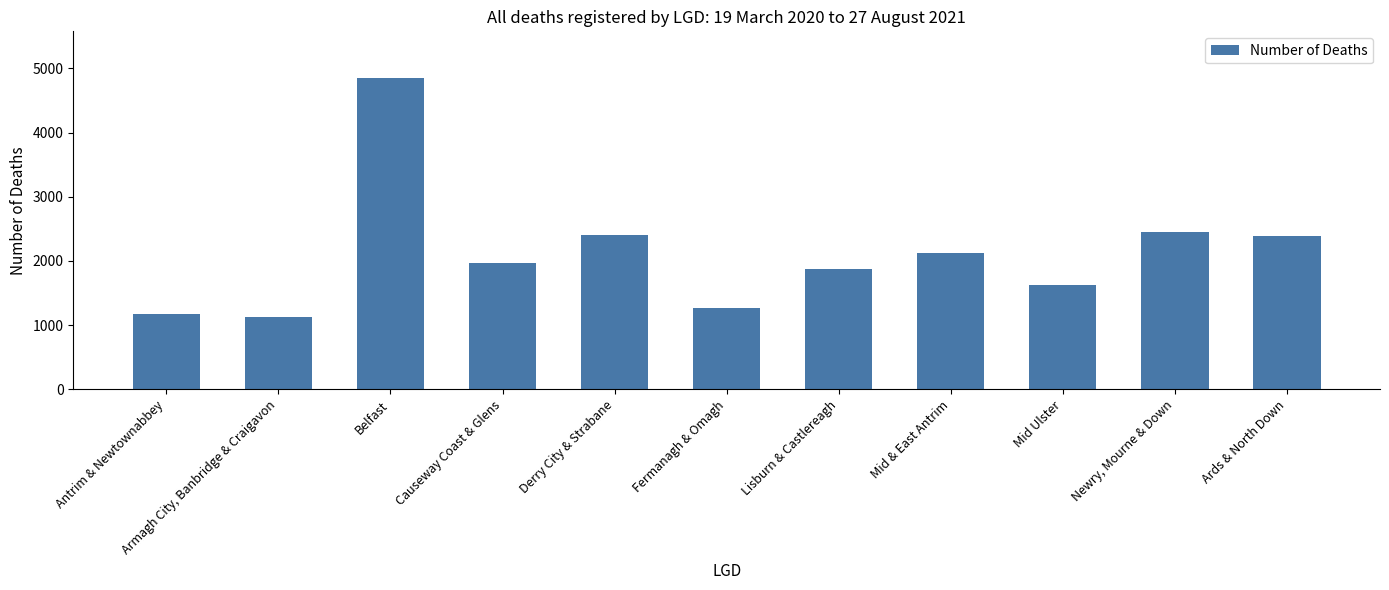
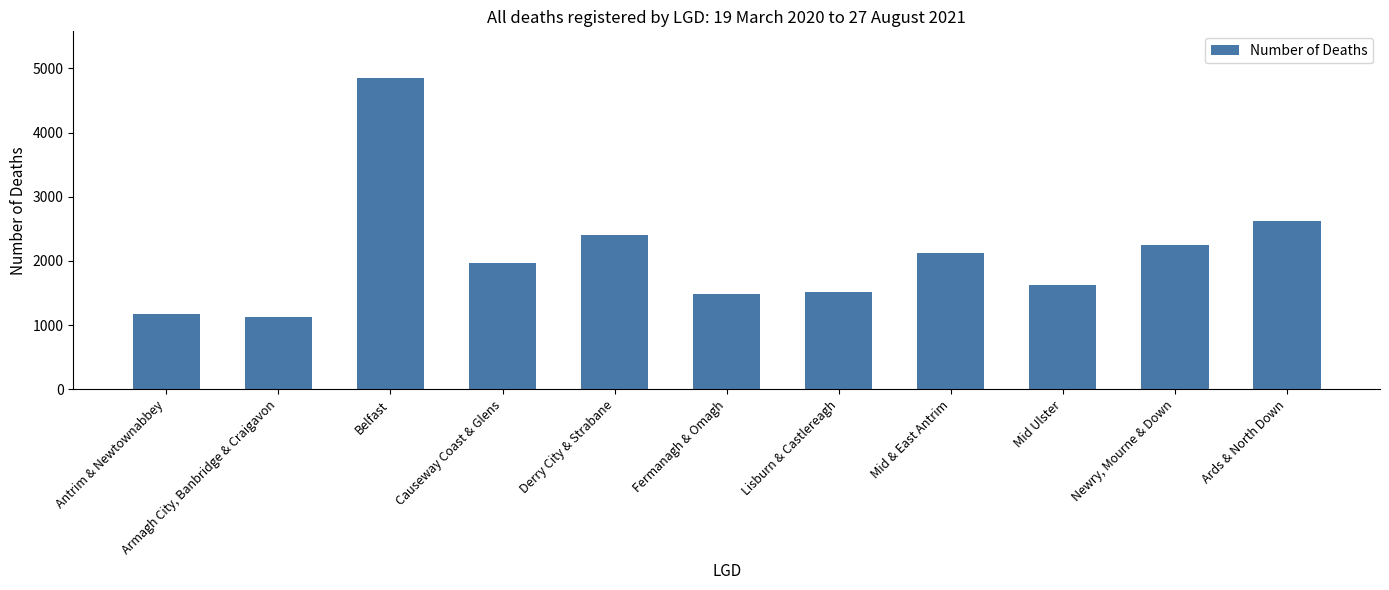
  {
    "Antrim & Newtownabbey": 1200,
    "Armagh City, Banbridge & Craigavon": 1100,
    "Belfast": 4800,
    "Causeway Coast & Glens": 2000,
    "Derry City & Strabane": 2400,
-   "Fermanagh & Omagh": 1300,
-   "Lisburn & Castlereagh": 1900,
+   "Fermanagh & Omagh": 1500,
+   "Lisburn & Castlereagh": 1500,
    "Mid & East Antrim": 2100,
    "Mid Ulster": 1600,
-   "Newry, Mourne & Down": 2400,
-   "Ards & North Down": 2400
+   "Newry, Mourne & Down": 2300,
+   "Ards & North Down": 2600
  }
